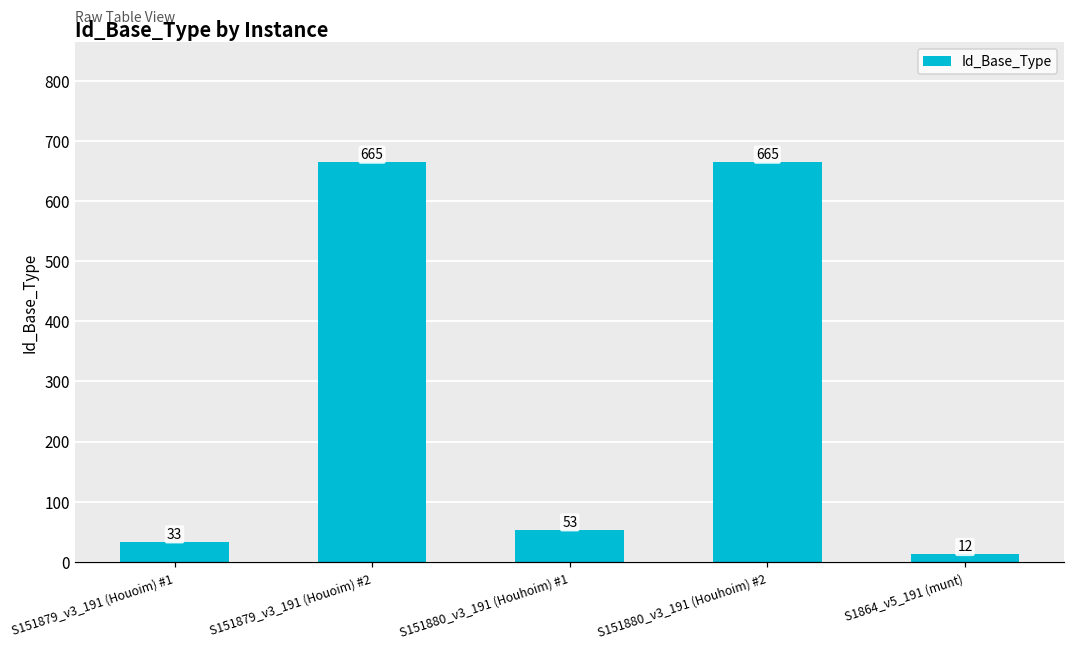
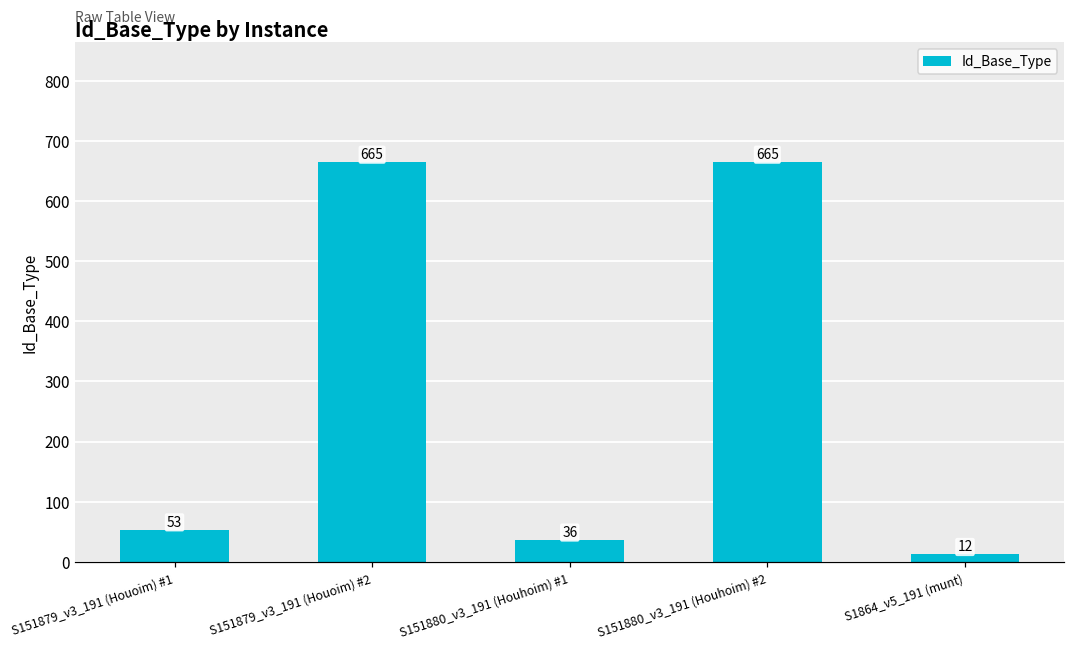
  {
-   "S151879_v3_191 (Houoim) #1": 33,
-   "S151880_v3_191 (Houhoim) #1": 53
+   "S151879_v3_191 (Houoim) #1": 53,
+   "S151880_v3_191 (Houhoim) #1": 36
  }
